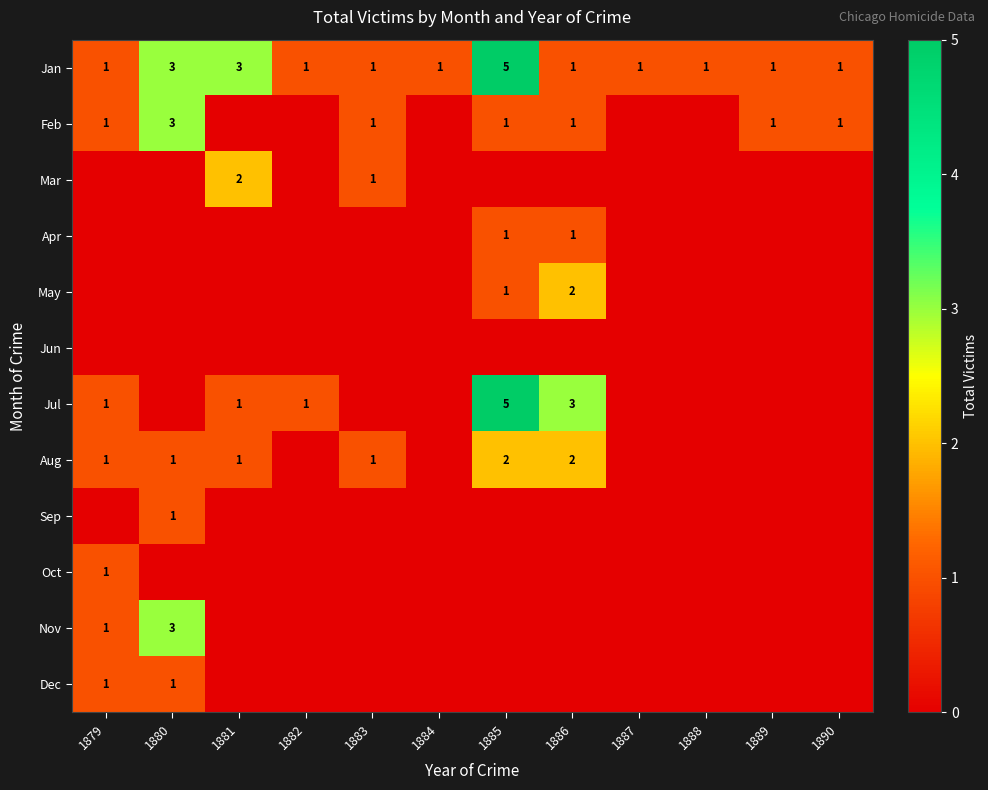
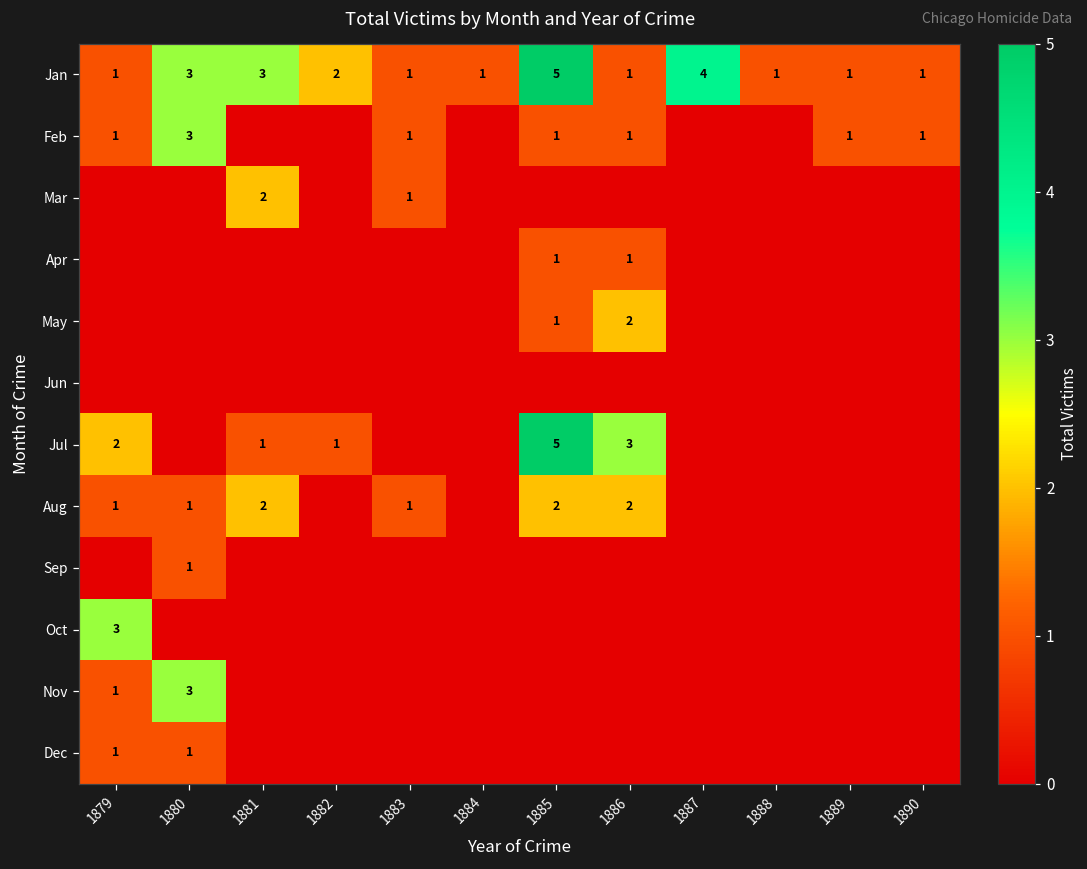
  {
    "Jan": {
      "1879": 1,
      "1880": 3,
      "1881": 3,
-     "1882": 1,
+     "1882": 2,
      "1883": 1,
      "1884": 1,
      "1885": 5,
      "1886": 1,
-     "1887": 1,
+     "1887": 4,
      "1888": 1,
      "1889": 1,
      "1890": 1
    },
    "Feb": {
      "1879": 1,
      "1880": 3,
      "1883": 1,
      "1885": 1,
      "1886": 1,
      "1889": 1,
      "1890": 1
    },
    "Mar": {
      "1881": 2,
      "1883": 1
    },
    "Apr": {
      "1885": 1,
      "1886": 1
    },
    "May": {
      "1885": 1,
      "1886": 2
    },
    "Jul": {
-     "1879": 1,
+     "1879": 2,
      "1881": 1,
      "1882": 1,
      "1885": 5,
      "1886": 3
    },
    "Aug": {
      "1879": 1,
      "1880": 1,
-     "1881": 1,
+     "1881": 2,
      "1883": 1,
      "1885": 2,
      "1886": 2
    },
    "Sep": {
      "1880": 1
    },
    "Oct": {
-     "1879": 1
+     "1879": 3
    },
    "Nov": {
      "1879": 1,
      "1880": 3
    },
    "Dec": {
      "1879": 1,
      "1880": 1
    }
  }
